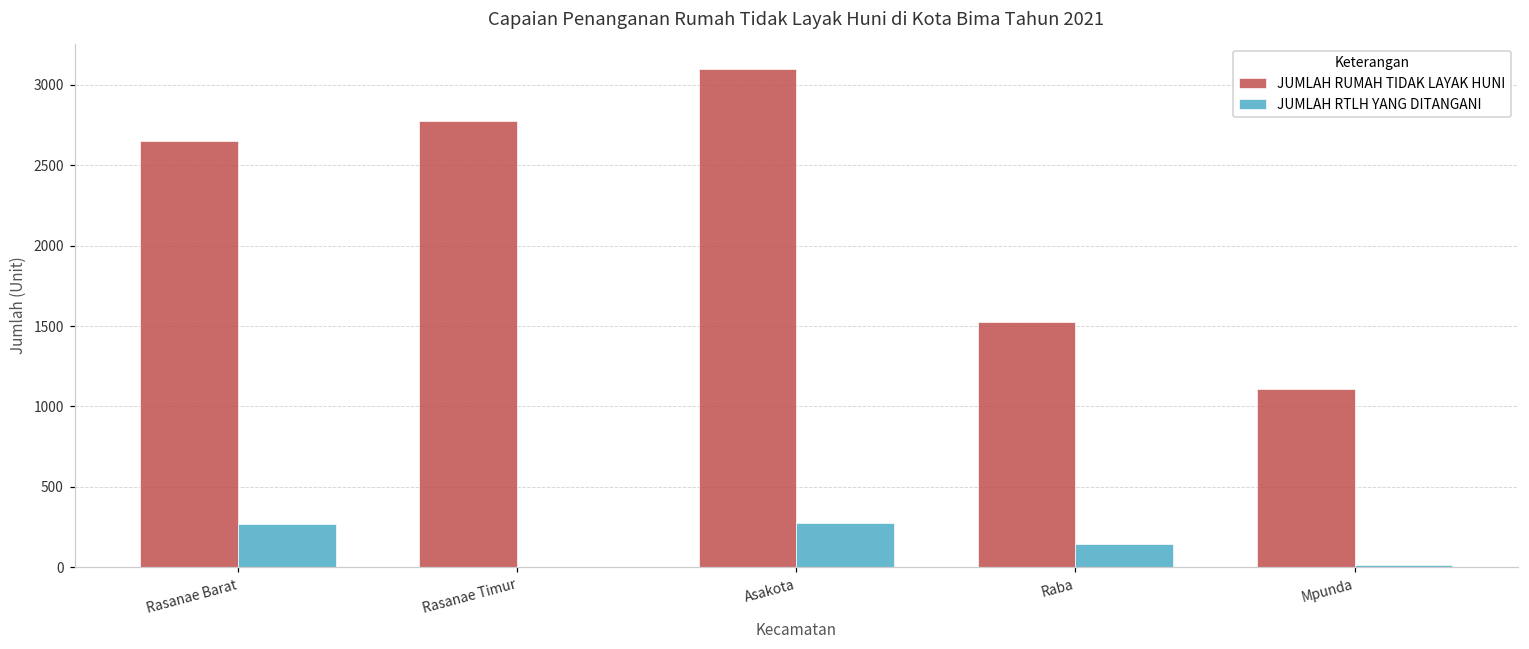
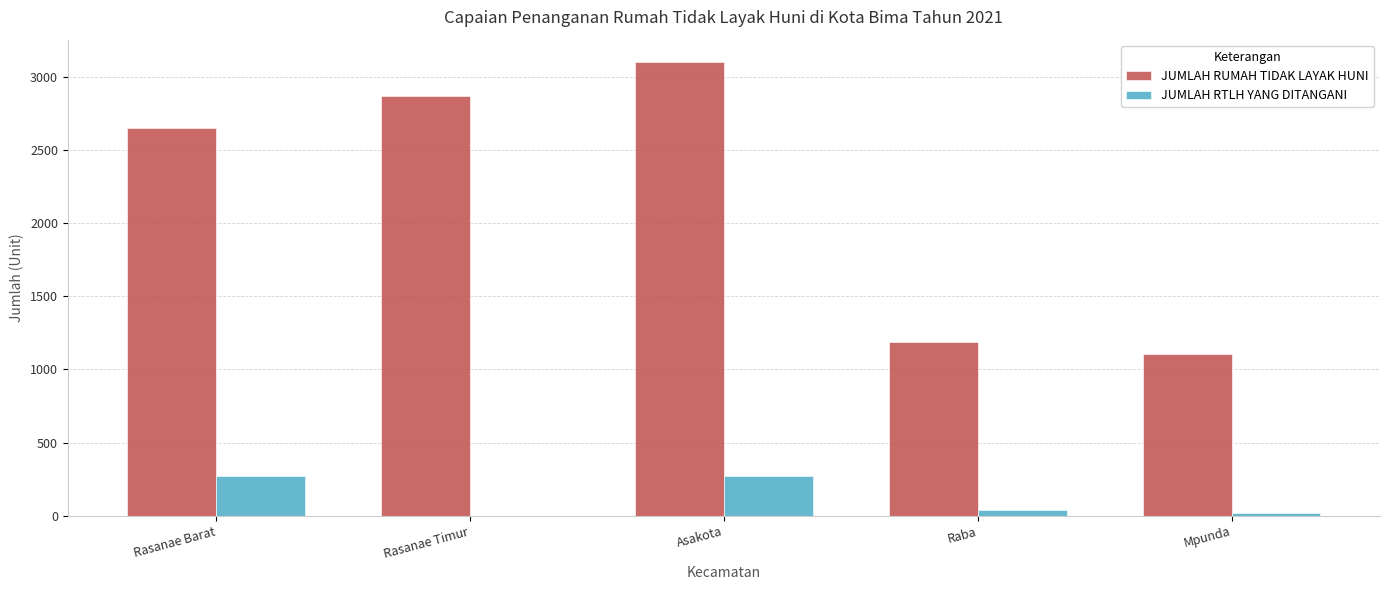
  {
    "JUMLAH RUMAH TIDAK LAYAK HUNI": {
      "Rasanae Barat": 2650,
-     "Rasanae Timur": 2770,
+     "Rasanae Timur": 2870,
      "Asakota": 3100,
-     "Raba": 1520,
+     "Raba": 1190,
      "Mpunda": 1110
    },
    "JUMLAH RTLH YANG DITANGANI": {
      "Rasanae Barat": 270,
      "Rasanae Timur": 0,
      "Asakota": 270,
-     "Raba": 140
+     "Raba": 40
    }
  }
